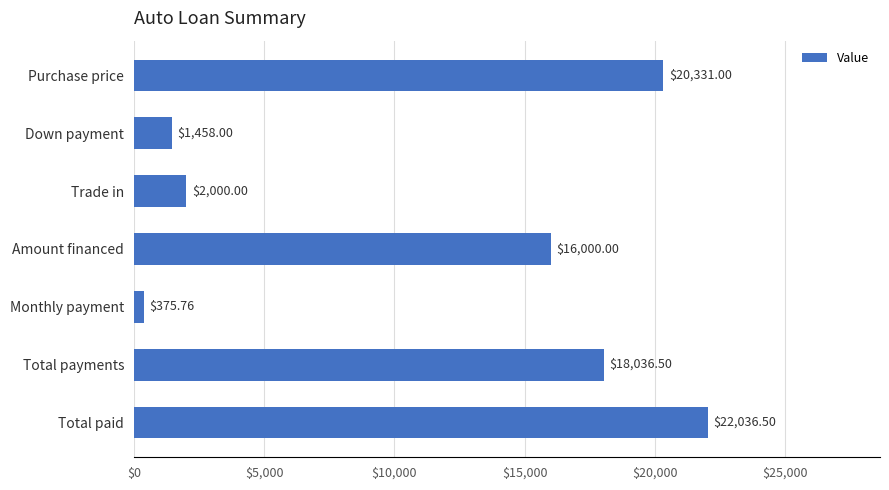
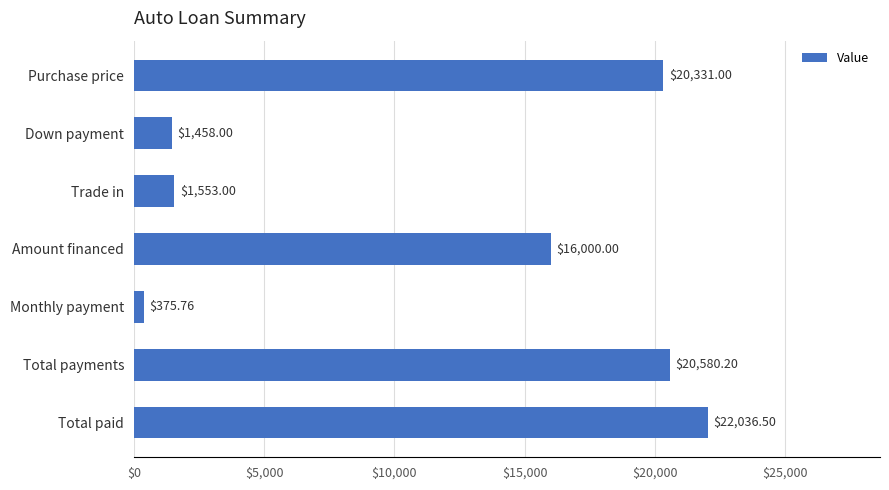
  {
    "Purchase price": "$20,331.00",
    "Down payment": "$1,458.00",
-   "Trade in": "$2,000.00",
+   "Trade in": "$1,553.00",
    "Amount financed": "$16,000.00",
    "Monthly payment": "$375.76",
-   "Total payments": "$18,036.50",
+   "Total payments": "$20,580.20",
    "Total paid": "$22,036.50"
  }
